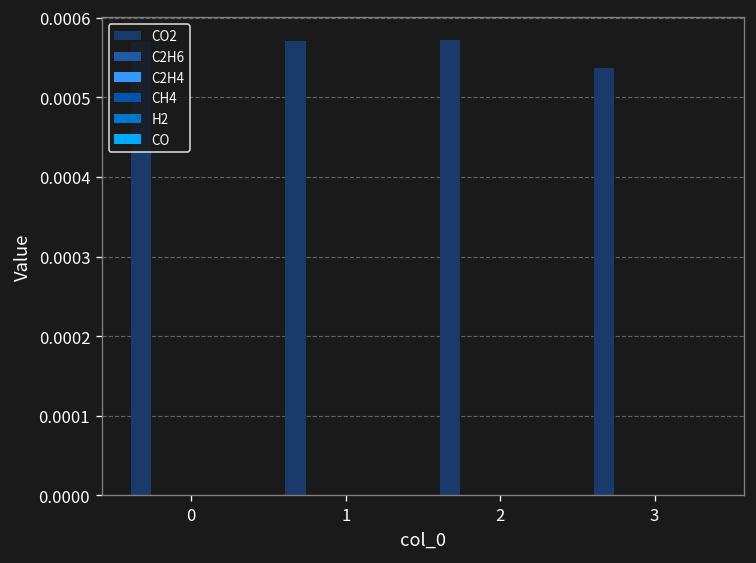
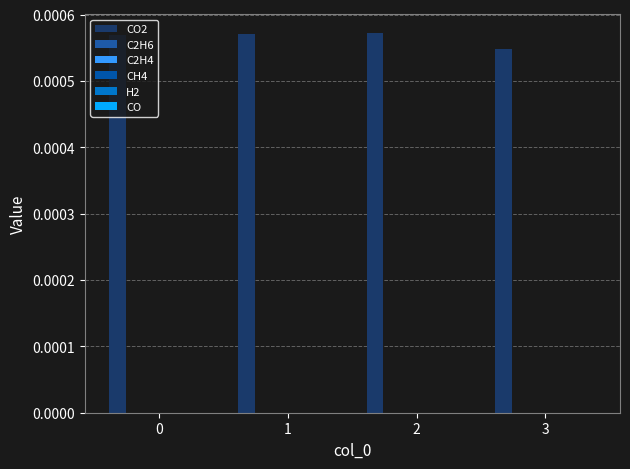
  {
    "CO2": {
      "1": 0.00057,
      "2": 0.00057,
-     "3": 0.00054
+     "3": 0.00055
    }
  }
